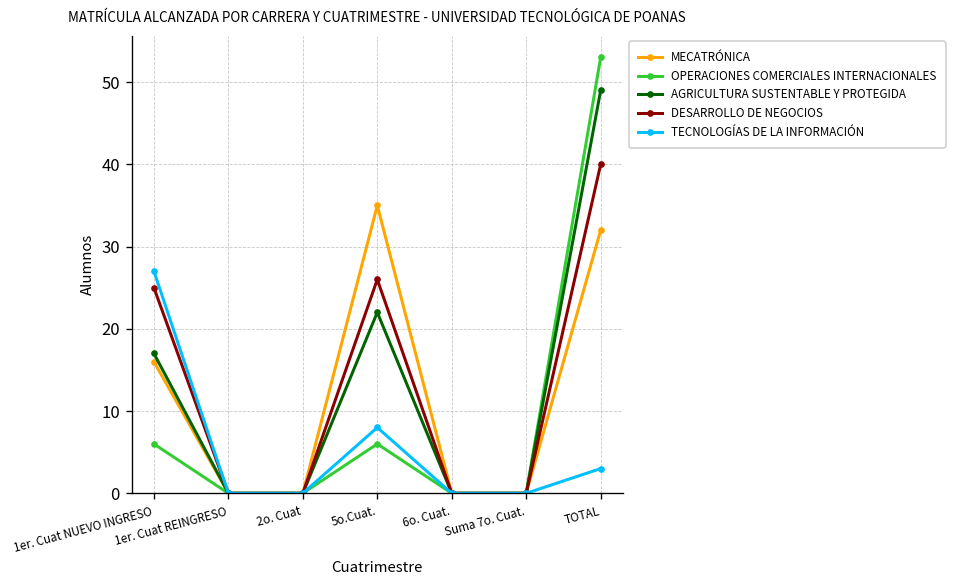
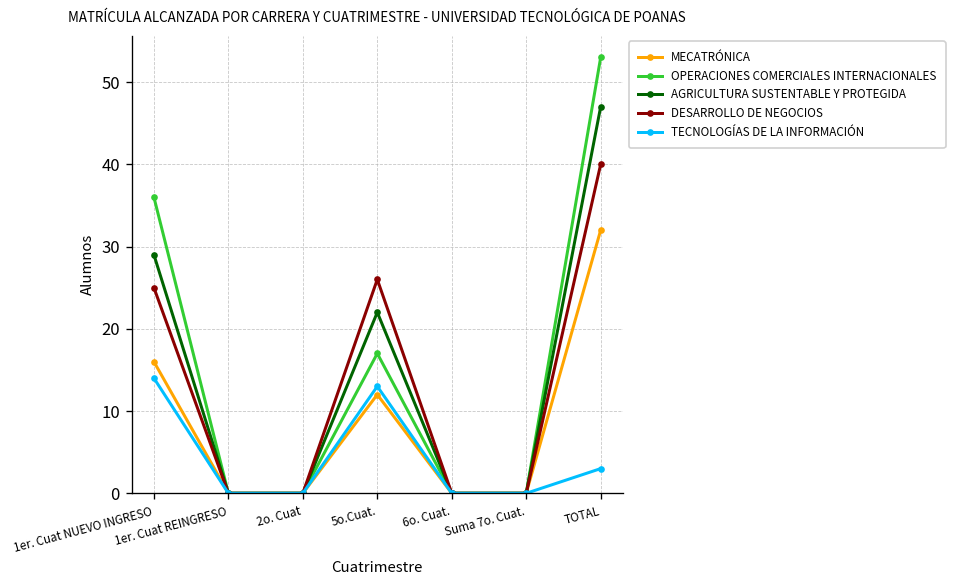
  {
    "MECATRÓNICA": {
      "1er. Cuat NUEVO INGRESO": 16,
-     "5o.Cuat.": 35,
+     "5o.Cuat.": 12,
      "TOTAL": 32
    },
    "OPERACIONES COMERCIALES INTERNACIONALES": {
-     "1er. Cuat NUEVO INGRESO": 6,
-     "5o.Cuat.": 6,
+     "1er. Cuat NUEVO INGRESO": 36,
+     "5o.Cuat.": 17,
      "TOTAL": 53
    },
    "AGRICULTURA SUSTENTABLE Y PROTEGIDA": {
-     "1er. Cuat NUEVO INGRESO": 17,
+     "1er. Cuat NUEVO INGRESO": 29,
      "5o.Cuat.": 22,
-     "TOTAL": 49
+     "TOTAL": 47
    },
    "DESARROLLO DE NEGOCIOS": {
      "1er. Cuat NUEVO INGRESO": 25,
      "5o.Cuat.": 26,
      "TOTAL": 40
    },
    "TECNOLOGÍAS DE LA INFORMACIÓN": {
-     "1er. Cuat NUEVO INGRESO": 27,
-     "5o.Cuat.": 8,
+     "1er. Cuat NUEVO INGRESO": 14,
+     "5o.Cuat.": 13,
      "TOTAL": 3
    }
  }
